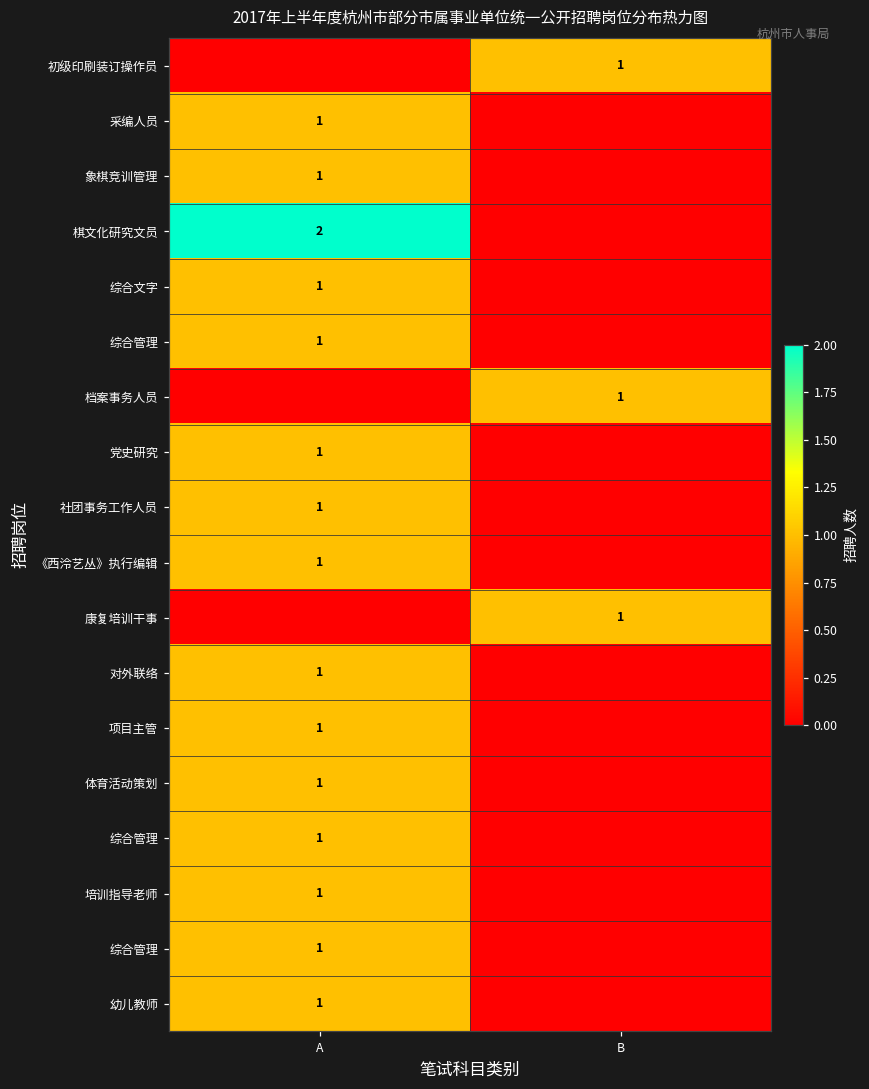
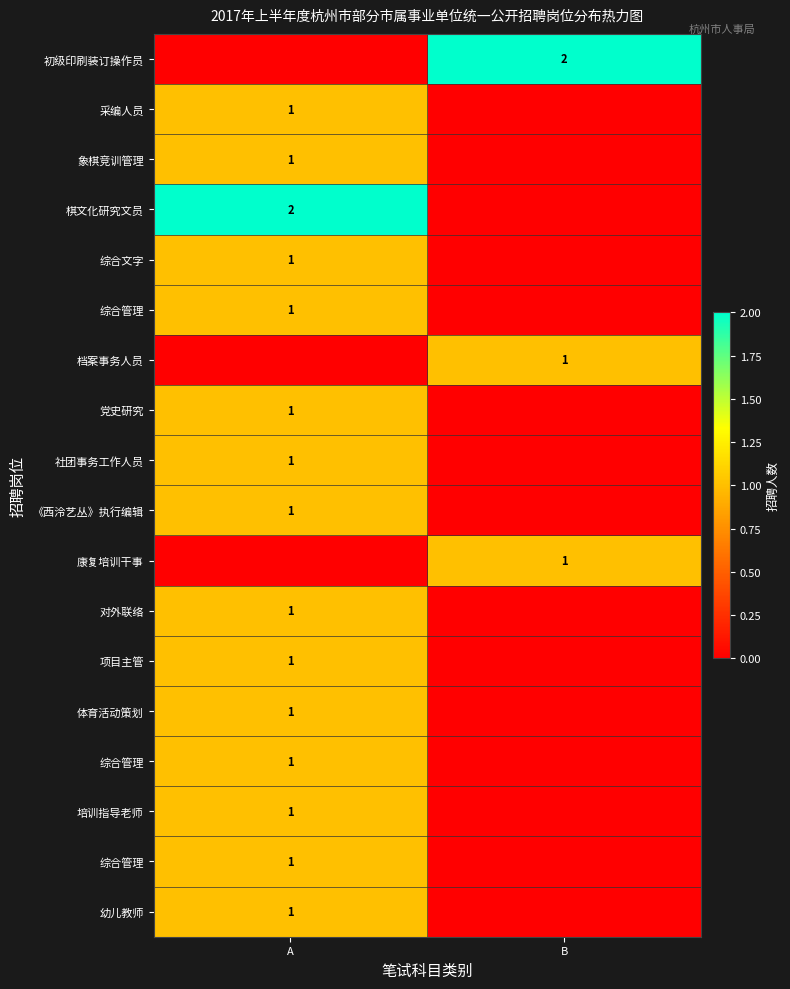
  {
    "初级印刷装订操作员": {
-     "B": 1
+     "B": 2
    },
    "采编人员": {
      "A": 1
    },
    "象棋竞训管理": {
      "A": 1
    },
    "棋文化研究文员": {
      "A": 2
    },
    "综合文字": {
      "A": 1
    },
    "档案事务人员": {
      "B": 1
    },
    "党史研究": {
      "A": 1
    },
    "社团事务工作人员": {
      "A": 1
    },
    "《西泠艺丛》执行编辑": {
      "A": 1
    },
    "康复培训干事": {
      "B": 1
    },
    "对外联络": {
      "A": 1
    },
    "项目主管": {
      "A": 1
    },
    "体育活动策划": {
      "A": 1
    },
    "培训指导老师": {
      "A": 1
    },
    "幼儿教师": {
      "A": 1
    }
  }
